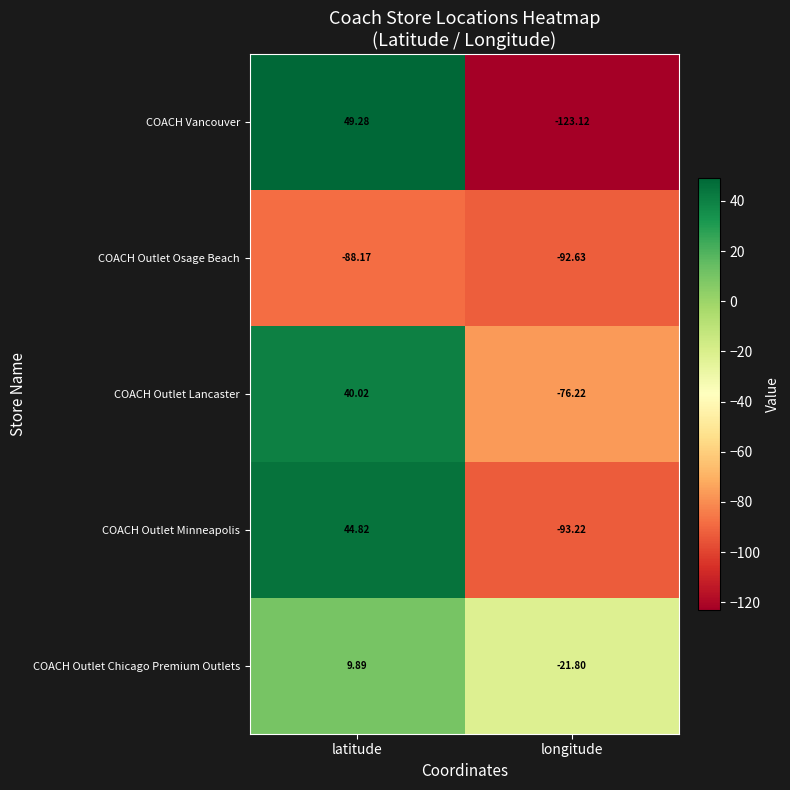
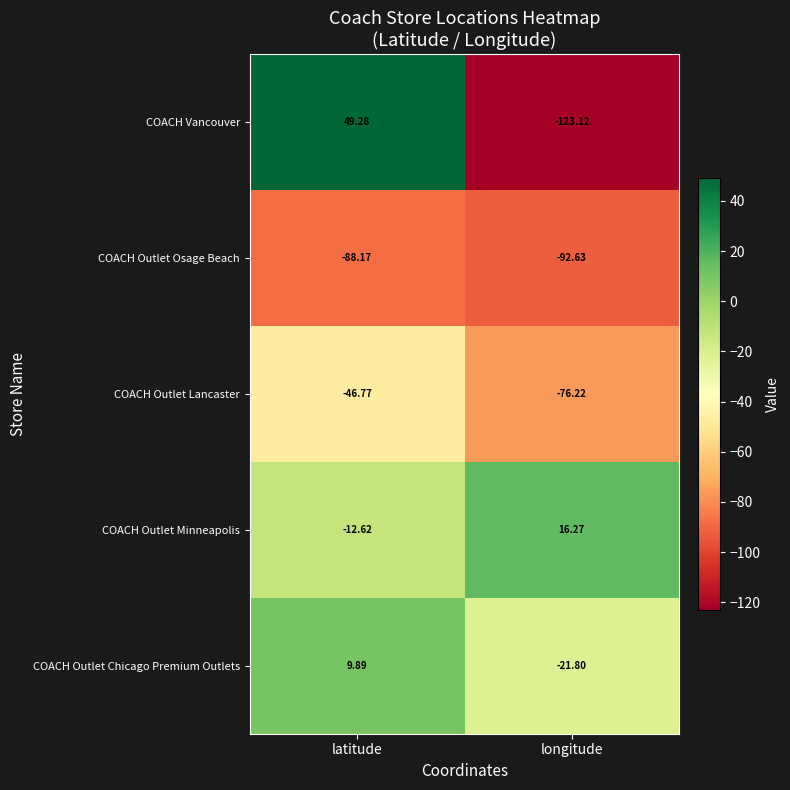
  {
    "COACH Vancouver": {
      "latitude": 49.28,
      "longitude": -123.12
    },
    "COACH Outlet Osage Beach": {
      "latitude": -88.17,
      "longitude": -92.63
    },
    "COACH Outlet Lancaster": {
-     "latitude": 40.02,
+     "latitude": -46.77,
      "longitude": -76.22
    },
    "COACH Outlet Minneapolis": {
-     "latitude": 44.82,
-     "longitude": -93.22
+     "latitude": -12.62,
+     "longitude": 16.27
    },
    "COACH Outlet Chicago Premium Outlets": {
      "latitude": 9.89,
      "longitude": -21.80
    }
  }
